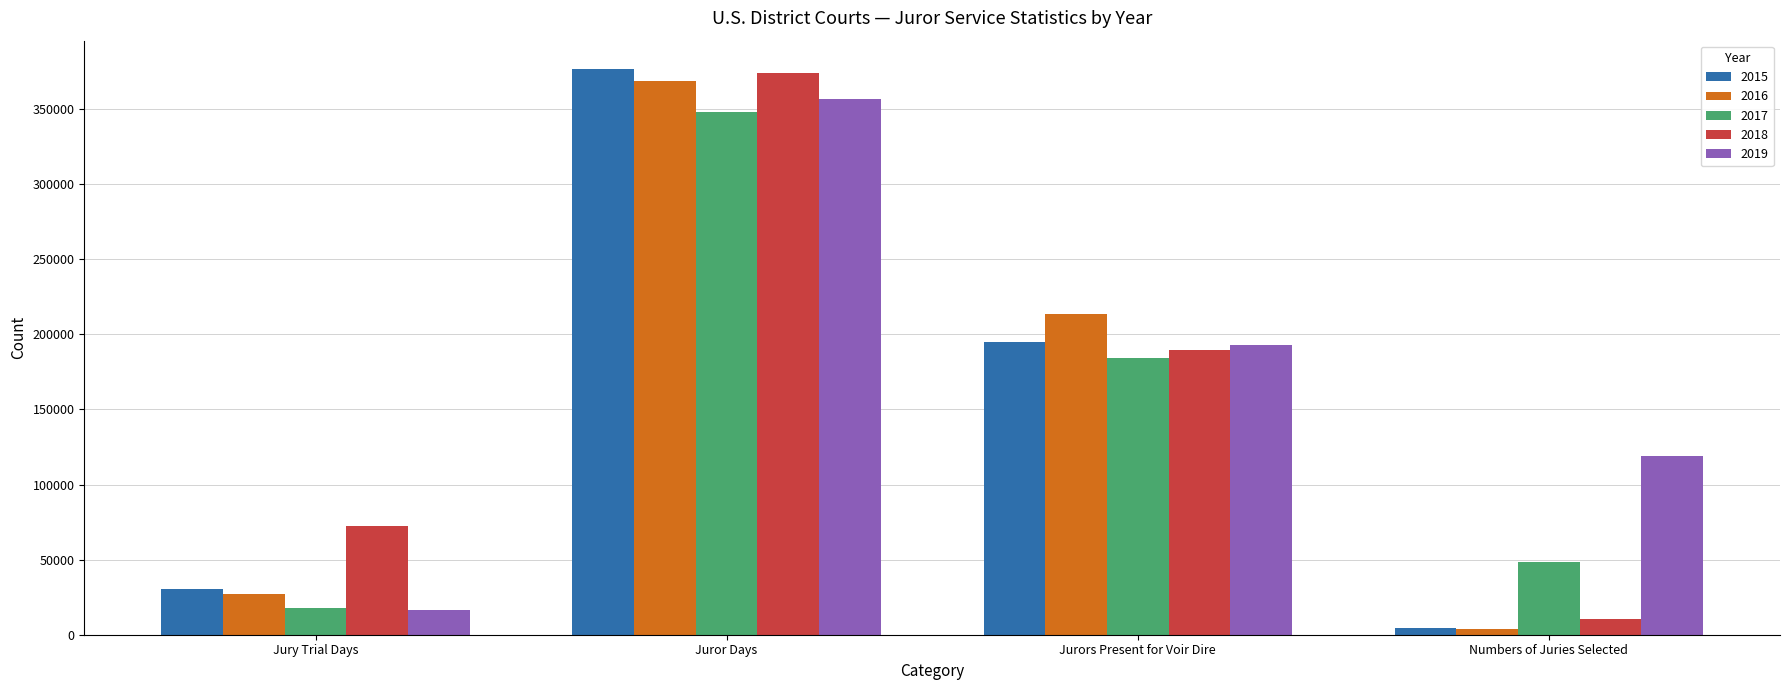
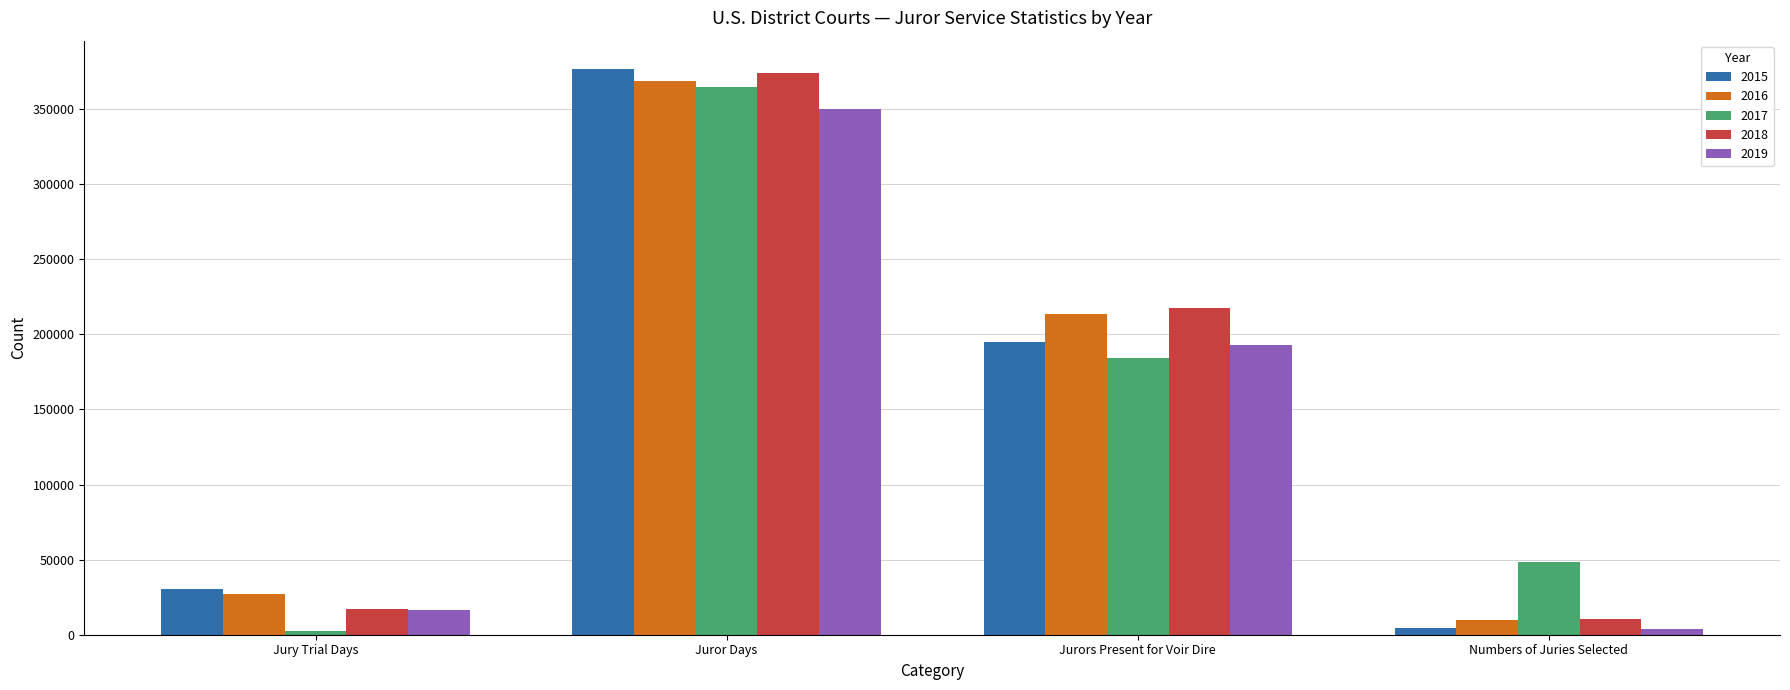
  {
    "2015": {
      "Jury Trial Days": 30000,
      "Juror Days": 377000,
      "Jurors Present for Voir Dire": 195000,
      "Numbers of Juries Selected": 4000
    },
    "2016": {
      "Jury Trial Days": 27000,
      "Juror Days": 369000,
      "Jurors Present for Voir Dire": 213000,
-     "Numbers of Juries Selected": 4000
+     "Numbers of Juries Selected": 10000
    },
    "2017": {
-     "Jury Trial Days": 18000,
-     "Juror Days": 348000,
+     "Jury Trial Days": 3000,
+     "Juror Days": 364000,
      "Jurors Present for Voir Dire": 184000,
      "Numbers of Juries Selected": 49000
    },
    "2018": {
-     "Jury Trial Days": 73000,
+     "Jury Trial Days": 17000,
      "Juror Days": 374000,
-     "Jurors Present for Voir Dire": 190000,
+     "Jurors Present for Voir Dire": 218000,
      "Numbers of Juries Selected": 11000
    },
    "2019": {
      "Jury Trial Days": 17000,
-     "Juror Days": 357000,
+     "Juror Days": 350000,
      "Jurors Present for Voir Dire": 193000,
-     "Numbers of Juries Selected": 119000
+     "Numbers of Juries Selected": 4000
    }
  }
